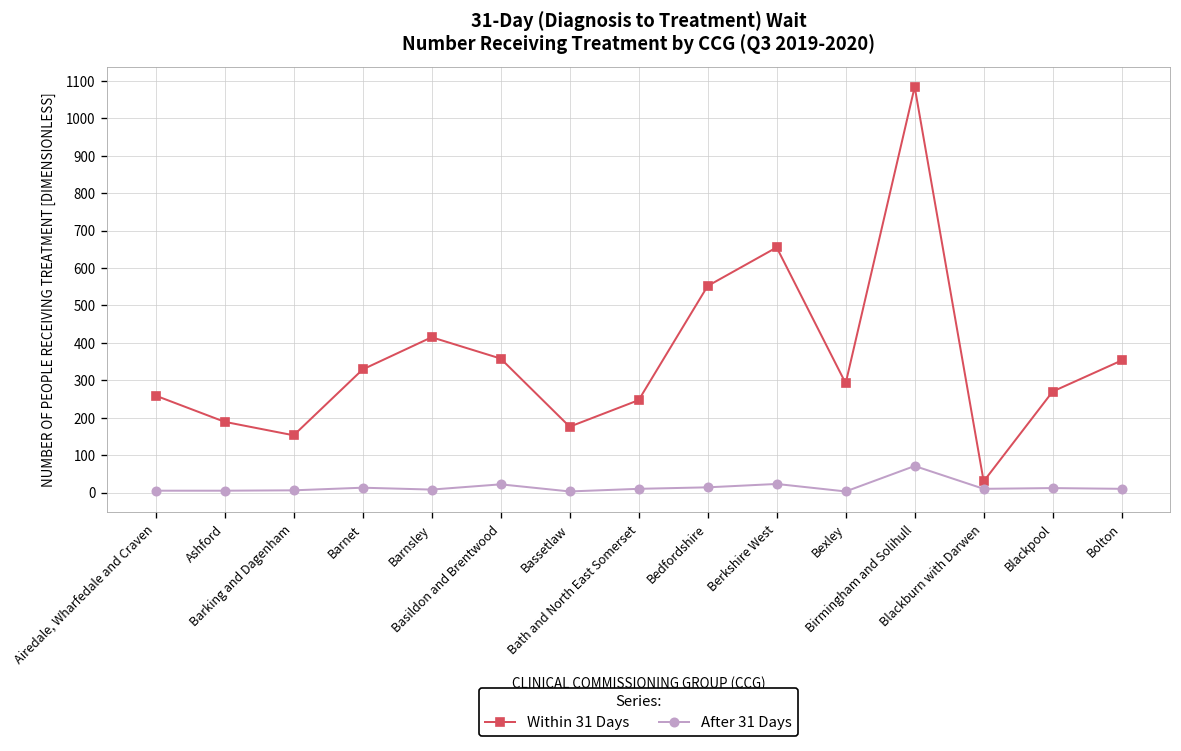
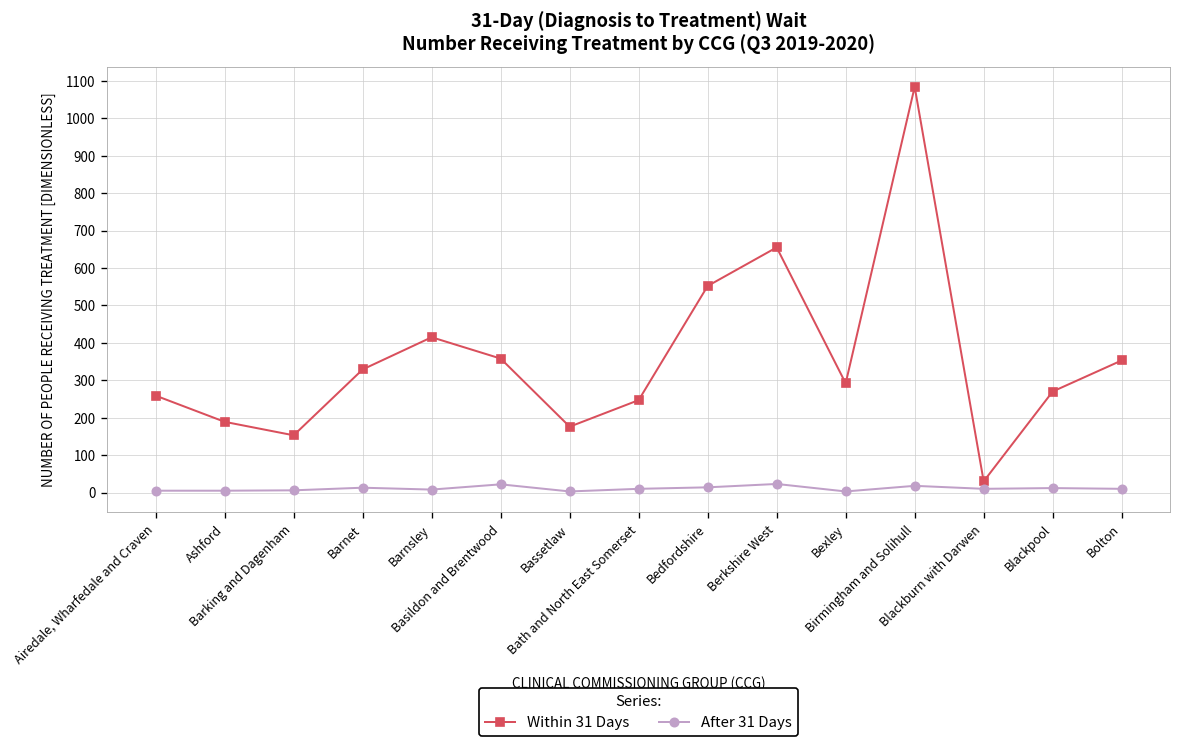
  {
    "Within 31 Days": {
      "Airedale, Wharfedale and Craven": 260,
      "Ashford": 190,
      "Barking and Dagenham": 150,
      "Barnet": 330,
      "Barnsley": 420,
      "Basildon and Brentwood": 360,
      "Bassetlaw": 180,
      "Bath and North East Somerset": 250,
      "Bedfordshire": 550,
      "Berkshire West": 660,
      "Bexley": 290,
      "Birmingham and Solihull": 1080,
      "Blackburn with Darwen": 30,
      "Blackpool": 270,
      "Bolton": 350
    },
    "After 31 Days": {
      "Airedale, Wharfedale and Craven": 10,
      "Ashford": 10,
      "Barking and Dagenham": 10,
      "Barnet": 10,
      "Barnsley": 10,
      "Basildon and Brentwood": 20,
      "Bassetlaw": 0,
      "Bath and North East Somerset": 10,
      "Bedfordshire": 10,
      "Berkshire West": 20,
      "Bexley": 0,
-     "Birmingham and Solihull": 70,
+     "Birmingham and Solihull": 20,
      "Blackburn with Darwen": 10,
      "Blackpool": 10,
      "Bolton": 10
    }
  }
